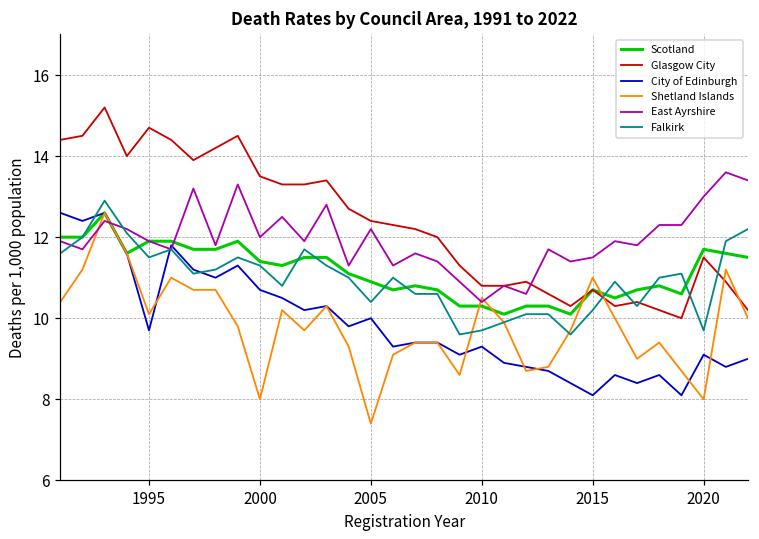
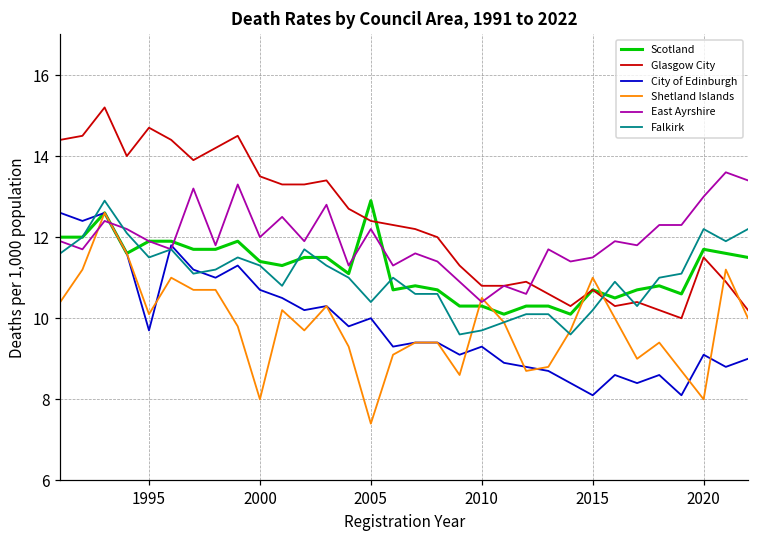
  {
    "Scotland": {
      "2000": 11.4,
-     "2005": 10.9,
+     "2005": 12.9,
      "2010": 10.3,
      "2020": 11.7
    },
    "Glasgow City": {
      "1995": 14.7,
      "2000": 13.5,
      "2005": 12.4,
      "2010": 10.8,
      "2020": 11.5
    },
    "City of Edinburgh": {
      "1995": 9.7,
      "2000": 10.7,
      "2005": 10.0,
      "2010": 9.3,
      "2015": 8.1,
      "2020": 9.1
    },
    "Shetland Islands": {
      "1995": 10.1,
      "2000": 8.0,
      "2005": 7.4,
      "2010": 10.5,
      "2015": 11.0,
      "2020": 8.0
    },
    "East Ayrshire": {
      "2000": 12.0,
      "2005": 12.2,
      "2010": 10.4,
      "2015": 11.5,
      "2020": 13.0
    },
    "Falkirk": {
      "1995": 11.5,
      "2000": 11.3,
      "2005": 10.4,
      "2010": 9.7,
      "2015": 10.2,
-     "2020": 9.7
+     "2020": 12.2
    }
  }
